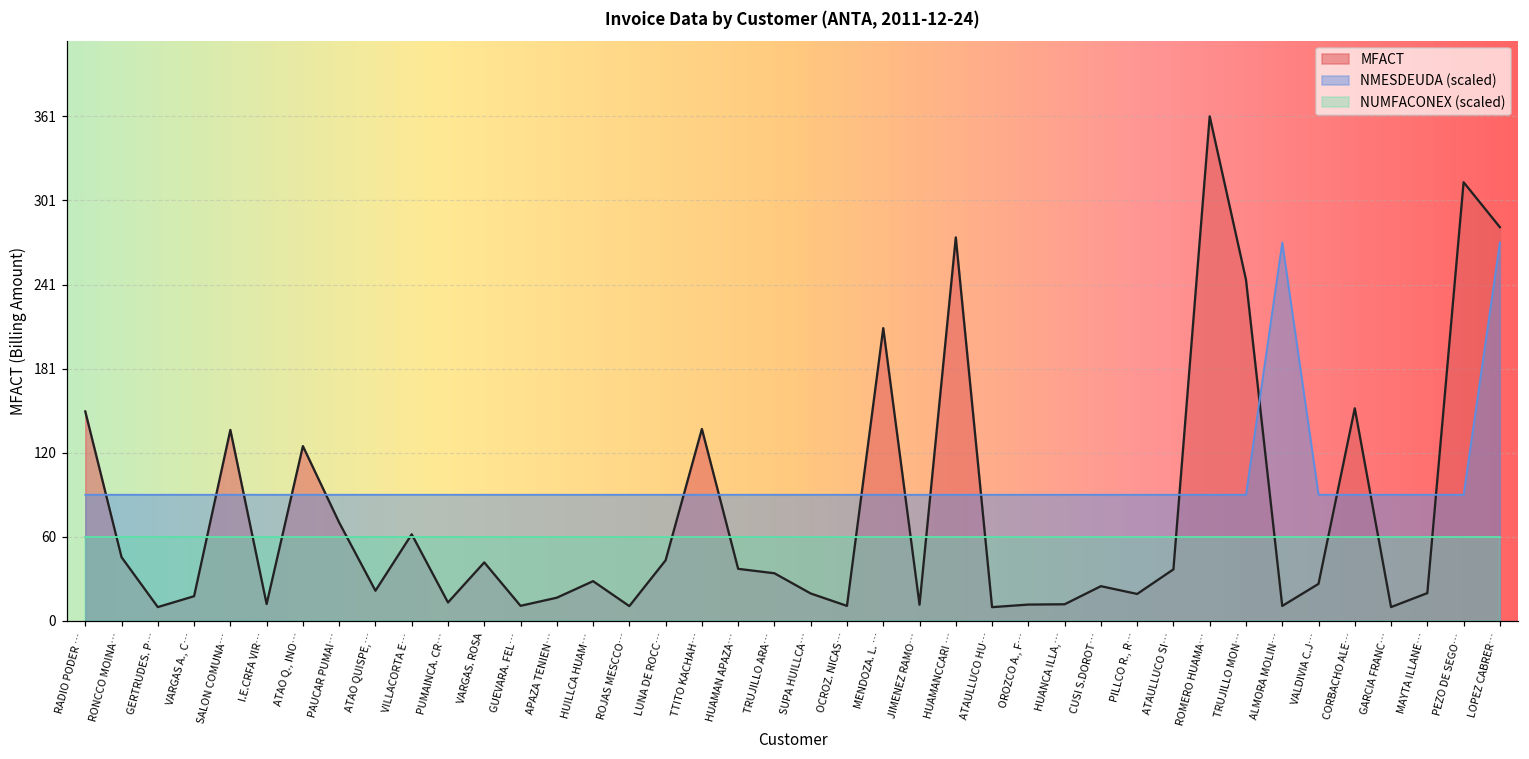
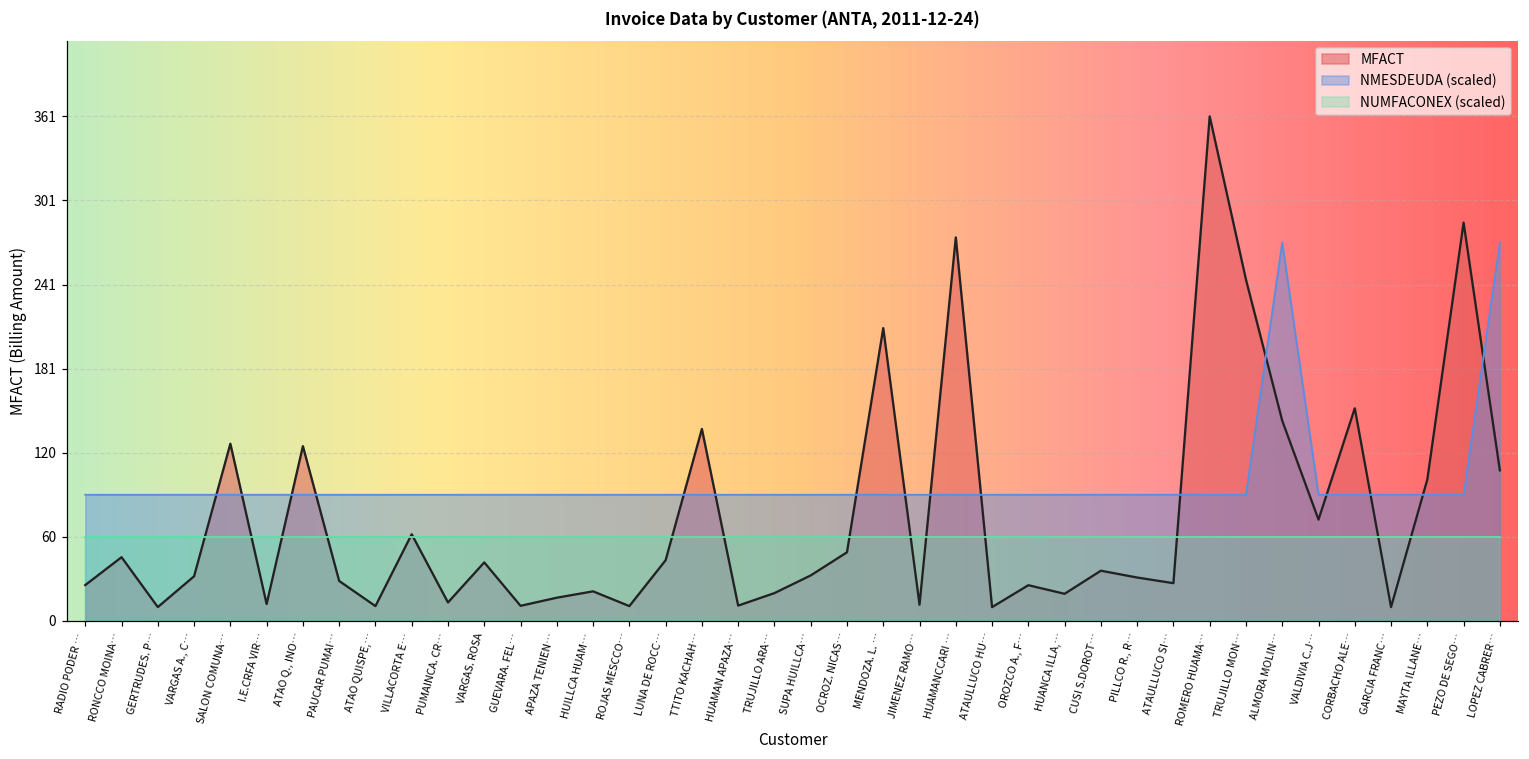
  {
    "MFACT": {
-     "RADIO PODER …": 150,
+     "RADIO PODER …": 26,
      "RONCCO MOINA…": 46,
      "GERTRUDES. P…": 10,
-     "VARGAS A., C…": 18,
-     "SALON COMUNA…": 137,
+     "VARGAS A., C…": 32,
+     "SALON COMUNA…": 127,
      "I.E.CRFA VIR…": 12,
      "ATAO Q., INO…": 125,
-     "PAUCAR PUMAI…": 70,
-     "ATAO QUISPE,…": 22,
+     "PAUCAR PUMAI…": 29,
+     "ATAO QUISPE,…": 11,
      "PUMAINCA. CR…": 13,
      "VARGAS. ROSA": 42,
      "GUEVARA. FEL…": 11,
      "APAZA TENIEN…": 17,
-     "HUILLCA HUAM…": 28,
+     "HUILLCA HUAM…": 21,
      "ROJAS MESCCO…": 11,
      "LUNA DE ROCC…": 43,
      "TTITO KACHAH…": 137,
-     "HUAMAN APAZA…": 37,
-     "TRUJILLO ARA…": 34,
-     "SUPA HUILLCA…": 20,
-     "OCROZ. NICAS…": 11,
+     "HUAMAN APAZA…": 11,
+     "TRUJILLO ARA…": 20,
+     "SUPA HUILLCA…": 33,
+     "OCROZ. NICAS…": 49,
      "MENDOZA. L. …": 210,
      "JIMENEZ RAMO…": 12,
      "HUAMANCCARI …": 275,
      "ATAULLUCO HU…": 10,
-     "OROZCO A., F…": 12,
-     "HUANCA ILLA,…": 12,
-     "CUSI S.DOROT…": 25,
-     "PILLCO R., R…": 19,
-     "ATAULLUCO SI…": 37,
+     "OROZCO A., F…": 26,
+     "HUANCA ILLA,…": 19,
+     "CUSI S.DOROT…": 36,
+     "PILLCO R., R…": 31,
+     "ATAULLUCO SI…": 27,
      "ROMERO HUAMA…": 361,
      "TRUJILLO MON…": 244,
-     "ALMORA MOLIN…": 11,
-     "VALDIVIA C.J…": 27,
+     "ALMORA MOLIN…": 143,
+     "VALDIVIA C.J…": 73,
      "CORBACHO ALE…": 152,
      "GARCIA FRANC…": 10,
-     "MAYTA ILLANE…": 20,
-     "PEZO DE SEGO…": 314,
-     "LOPEZ CABRER…": 282
+     "MAYTA ILLANE…": 101,
+     "PEZO DE SEGO…": 285,
+     "LOPEZ CABRER…": 108
    },
    "NMESDEUDA (scaled)": {
      "RADIO PODER …": 90,
      "RONCCO MOINA…": 90,
      "GERTRUDES. P…": 90,
      "VARGAS A., C…": 90,
      "SALON COMUNA…": 90,
      "I.E.CRFA VIR…": 90,
      "ATAO Q., INO…": 90,
      "PAUCAR PUMAI…": 90,
      "ATAO QUISPE,…": 90,
      "VILLACORTA E…": 90,
      "PUMAINCA. CR…": 90,
      "VARGAS. ROSA": 90,
      "GUEVARA. FEL…": 90,
      "APAZA TENIEN…": 90,
      "HUILLCA HUAM…": 90,
      "ROJAS MESCCO…": 90,
      "LUNA DE ROCC…": 90,
      "TTITO KACHAH…": 90,
      "HUAMAN APAZA…": 90,
      "TRUJILLO ARA…": 90,
      "SUPA HUILLCA…": 90,
      "OCROZ. NICAS…": 90,
      "MENDOZA. L. …": 90,
      "JIMENEZ RAMO…": 90,
      "HUAMANCCARI …": 90,
      "ATAULLUCO HU…": 90,
      "OROZCO A., F…": 90,
      "HUANCA ILLA,…": 90,
      "CUSI S.DOROT…": 90,
      "PILLCO R., R…": 90,
      "ATAULLUCO SI…": 90,
      "ROMERO HUAMA…": 90,
      "TRUJILLO MON…": 90,
      "ALMORA MOLIN…": 271,
      "VALDIVIA C.J…": 90,
      "CORBACHO ALE…": 90,
      "GARCIA FRANC…": 90,
      "MAYTA ILLANE…": 90,
      "PEZO DE SEGO…": 90,
      "LOPEZ CABRER…": 271
    },
    "NUMFACONEX (scaled)": {
      "RADIO PODER …": 60,
      "RONCCO MOINA…": 60,
      "GERTRUDES. P…": 60,
      "VARGAS A., C…": 60,
      "SALON COMUNA…": 60,
      "I.E.CRFA VIR…": 60,
      "ATAO Q., INO…": 60,
      "PAUCAR PUMAI…": 60,
      "ATAO QUISPE,…": 60,
      "PUMAINCA. CR…": 60,
      "VARGAS. ROSA": 60,
      "GUEVARA. FEL…": 60,
      "APAZA TENIEN…": 60,
      "HUILLCA HUAM…": 60,
      "ROJAS MESCCO…": 60,
      "LUNA DE ROCC…": 60,
      "TTITO KACHAH…": 60,
      "HUAMAN APAZA…": 60,
      "TRUJILLO ARA…": 60,
      "SUPA HUILLCA…": 60,
      "OCROZ. NICAS…": 60,
      "MENDOZA. L. …": 60,
      "JIMENEZ RAMO…": 60,
      "HUAMANCCARI …": 60,
      "ATAULLUCO HU…": 60,
      "OROZCO A., F…": 60,
      "HUANCA ILLA,…": 60,
      "CUSI S.DOROT…": 60,
      "PILLCO R., R…": 60,
      "ATAULLUCO SI…": 60,
      "ROMERO HUAMA…": 60,
      "TRUJILLO MON…": 60,
      "ALMORA MOLIN…": 60,
      "VALDIVIA C.J…": 60,
      "CORBACHO ALE…": 60,
      "GARCIA FRANC…": 60,
      "MAYTA ILLANE…": 60,
      "PEZO DE SEGO…": 60,
      "LOPEZ CABRER…": 60
    }
  }
